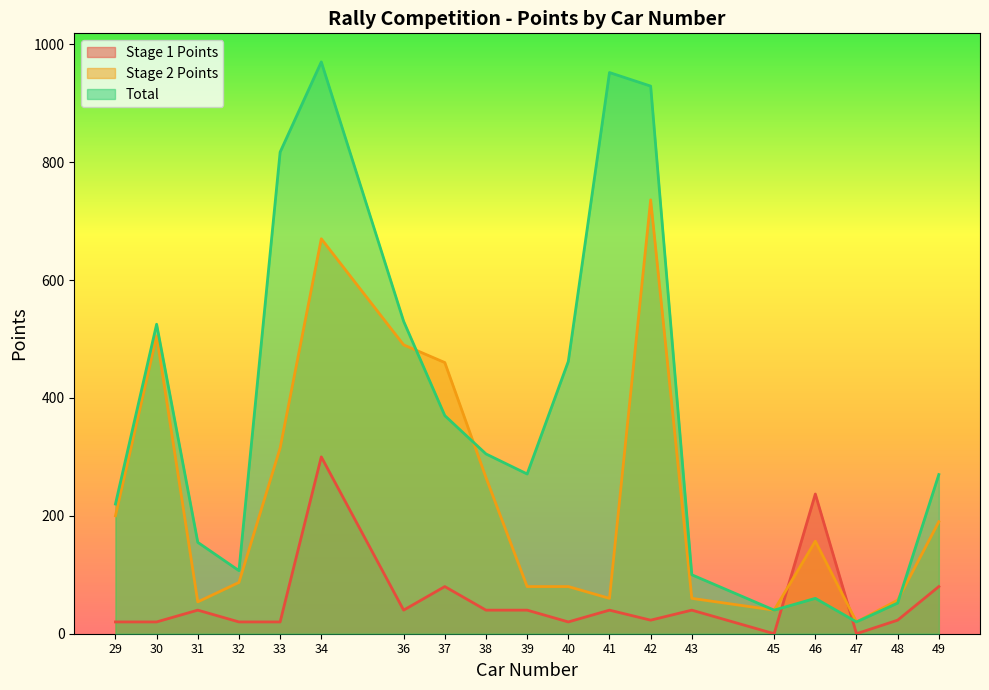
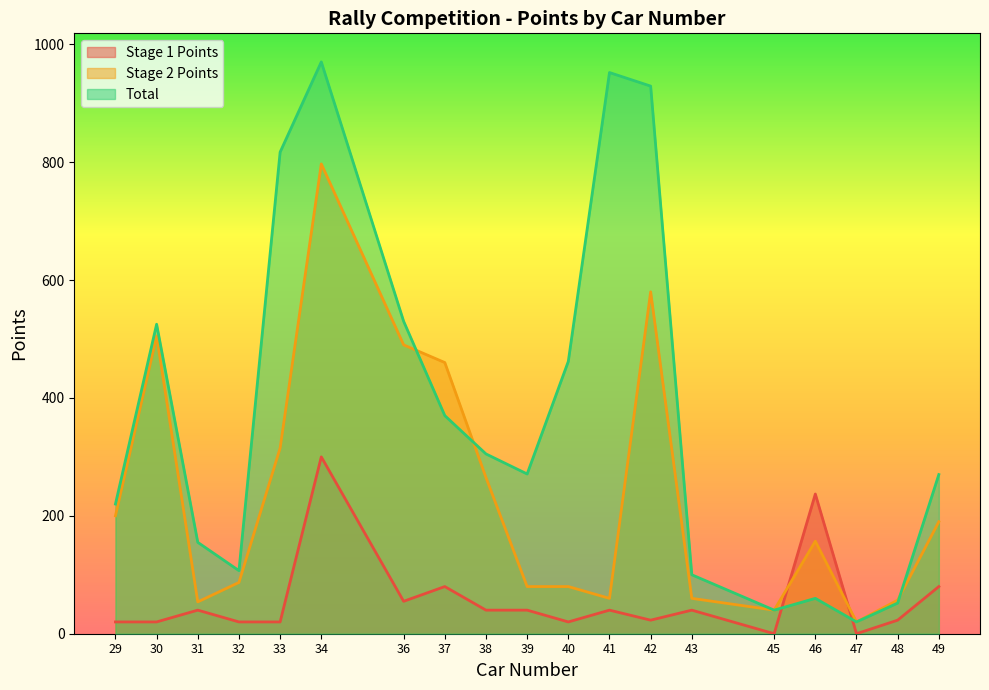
  {
    "Stage 1 Points": {
      "29": 20,
      "30": 20,
      "31": 40,
      "32": 20,
      "33": 20,
      "34": 300,
-     "36": 40,
+     "36": 60,
      "37": 80,
      "38": 40,
      "39": 40,
      "40": 20,
      "41": 40,
      "42": 20,
      "43": 40,
      "45": 0,
      "46": 240,
      "47": 0,
      "48": 20,
      "49": 80
    },
    "Stage 2 Points": {
      "29": 200,
      "30": 510,
      "31": 50,
      "32": 90,
      "33": 320,
-     "34": 670,
+     "34": 800,
      "36": 490,
      "37": 460,
      "38": 270,
      "39": 80,
      "40": 80,
      "41": 60,
-     "42": 740,
+     "42": 580,
      "43": 60,
      "46": 160,
      "48": 60,
      "49": 190
    },
    "Total": {
      "29": 220,
      "30": 530,
      "31": 160,
      "32": 110,
      "33": 820,
      "34": 970,
      "36": 530,
      "37": 370,
      "38": 310,
      "39": 270,
      "40": 460,
      "41": 950,
      "42": 930,
      "43": 100,
      "46": 60,
      "48": 50,
      "49": 270
    }
  }
